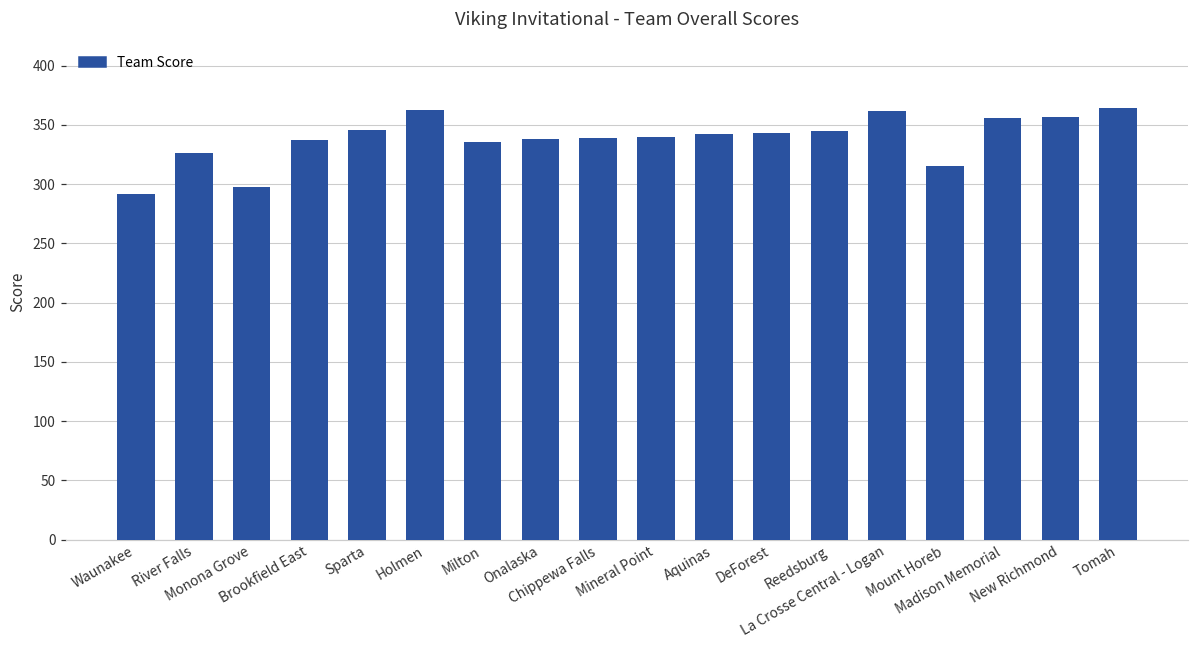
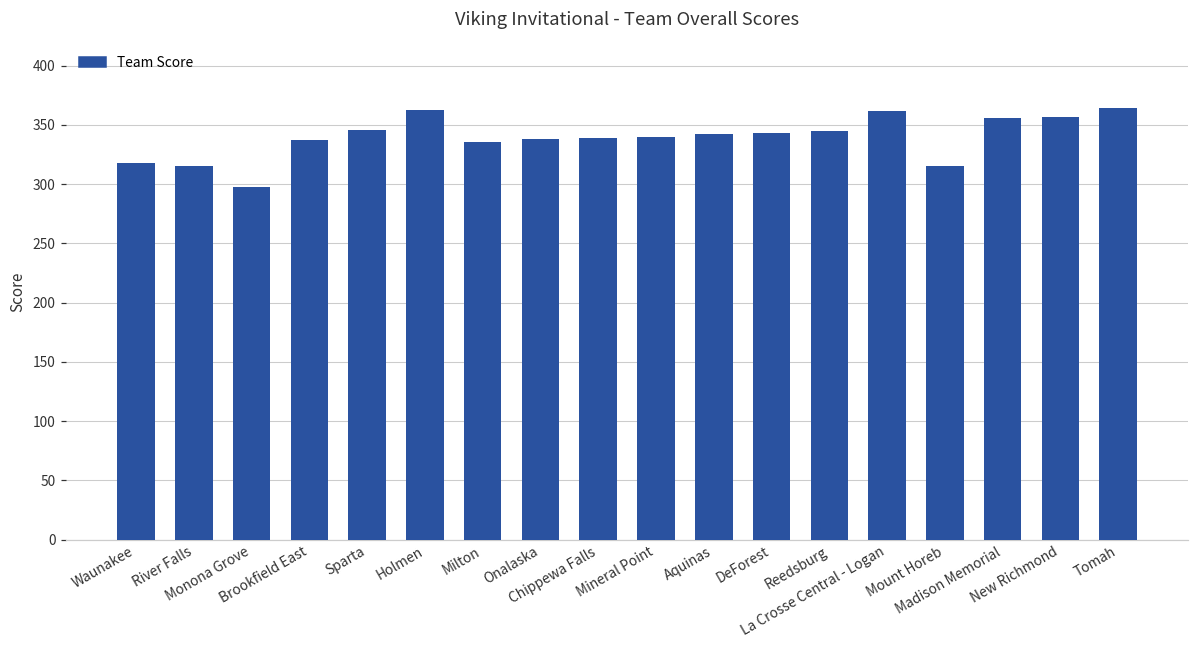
  {
-   "Waunakee": 292,
-   "River Falls": 326,
+   "Waunakee": 318,
+   "River Falls": 315,
    "Monona Grove": 298,
    "Brookfield East": 337,
    "Sparta": 346,
    "Holmen": 363,
    "Milton": 336,
    "Onalaska": 338,
    "Chippewa Falls": 339,
    "Mineral Point": 340,
    "Aquinas": 342,
    "DeForest": 343,
    "Reedsburg": 345,
    "La Crosse Central - Logan": 362,
    "Mount Horeb": 315,
    "Madison Memorial": 356,
    "New Richmond": 357,
    "Tomah": 364
  }
